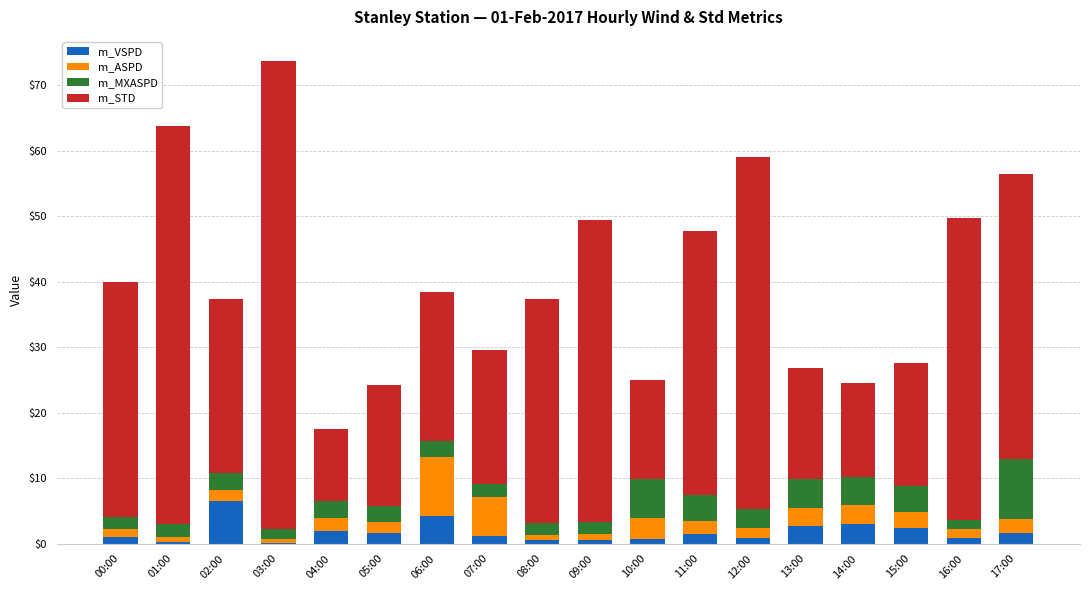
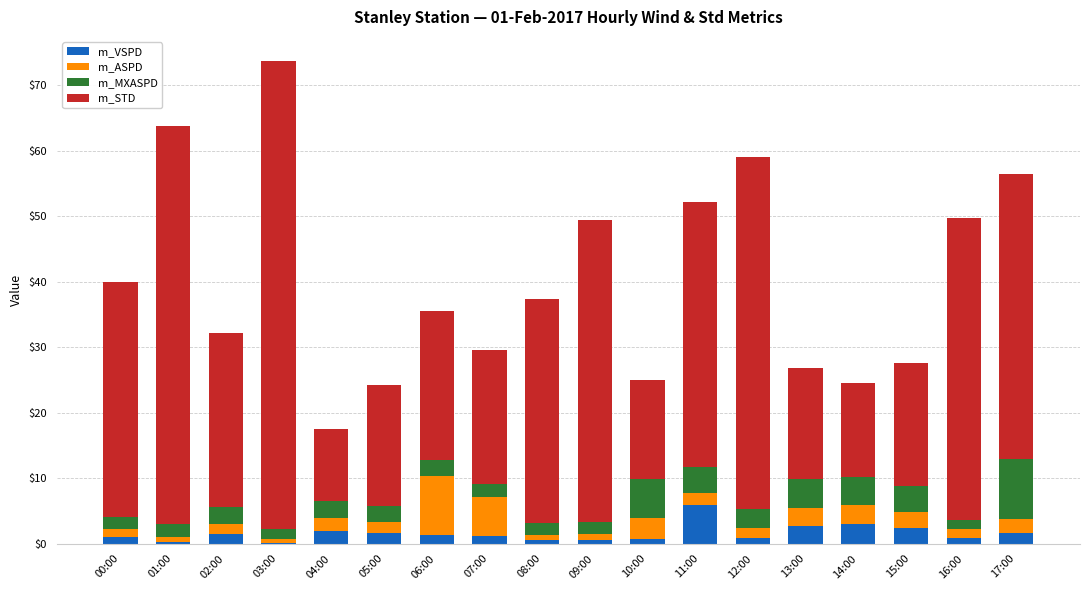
  {
    "m_VSPD": {
      "00:00": "$1",
-     "02:00": "$7",
+     "02:00": "$1",
      "04:00": "$2",
      "05:00": "$2",
-     "06:00": "$4",
+     "06:00": "$1",
      "07:00": "$1",
      "08:00": "$1",
      "09:00": "$1",
      "10:00": "$1",
-     "11:00": "$1",
+     "11:00": "$6",
      "12:00": "$1",
      "13:00": "$3",
      "14:00": "$3",
      "15:00": "$2",
      "16:00": "$1",
      "17:00": "$2"
    },
    "m_ASPD": {
      "00:00": "$1",
      "01:00": "$1",
      "02:00": "$2",
      "03:00": "$1",
      "04:00": "$2",
      "05:00": "$2",
      "06:00": "$9",
      "07:00": "$6",
      "08:00": "$1",
      "09:00": "$1",
      "10:00": "$3",
      "11:00": "$2",
      "12:00": "$1",
      "13:00": "$3",
      "14:00": "$3",
      "15:00": "$2",
      "16:00": "$1",
      "17:00": "$2"
    },
    "m_MXASPD": {
      "00:00": "$2",
      "01:00": "$2",
      "02:00": "$3",
      "03:00": "$2",
      "04:00": "$3",
      "05:00": "$2",
      "06:00": "$3",
      "07:00": "$2",
      "08:00": "$2",
      "09:00": "$2",
      "10:00": "$6",
      "11:00": "$4",
      "12:00": "$3",
      "13:00": "$4",
      "14:00": "$4",
      "15:00": "$4",
      "16:00": "$1",
      "17:00": "$9"
    },
    "m_STD": {
      "00:00": "$36",
      "01:00": "$61",
      "02:00": "$27",
      "03:00": "$71",
      "04:00": "$11",
      "05:00": "$18",
      "06:00": "$23",
      "07:00": "$21",
      "08:00": "$34",
      "09:00": "$46",
      "10:00": "$15",
      "11:00": "$40",
      "12:00": "$54",
      "13:00": "$17",
      "14:00": "$14",
      "15:00": "$19",
      "16:00": "$46",
      "17:00": "$44"
    }
  }
